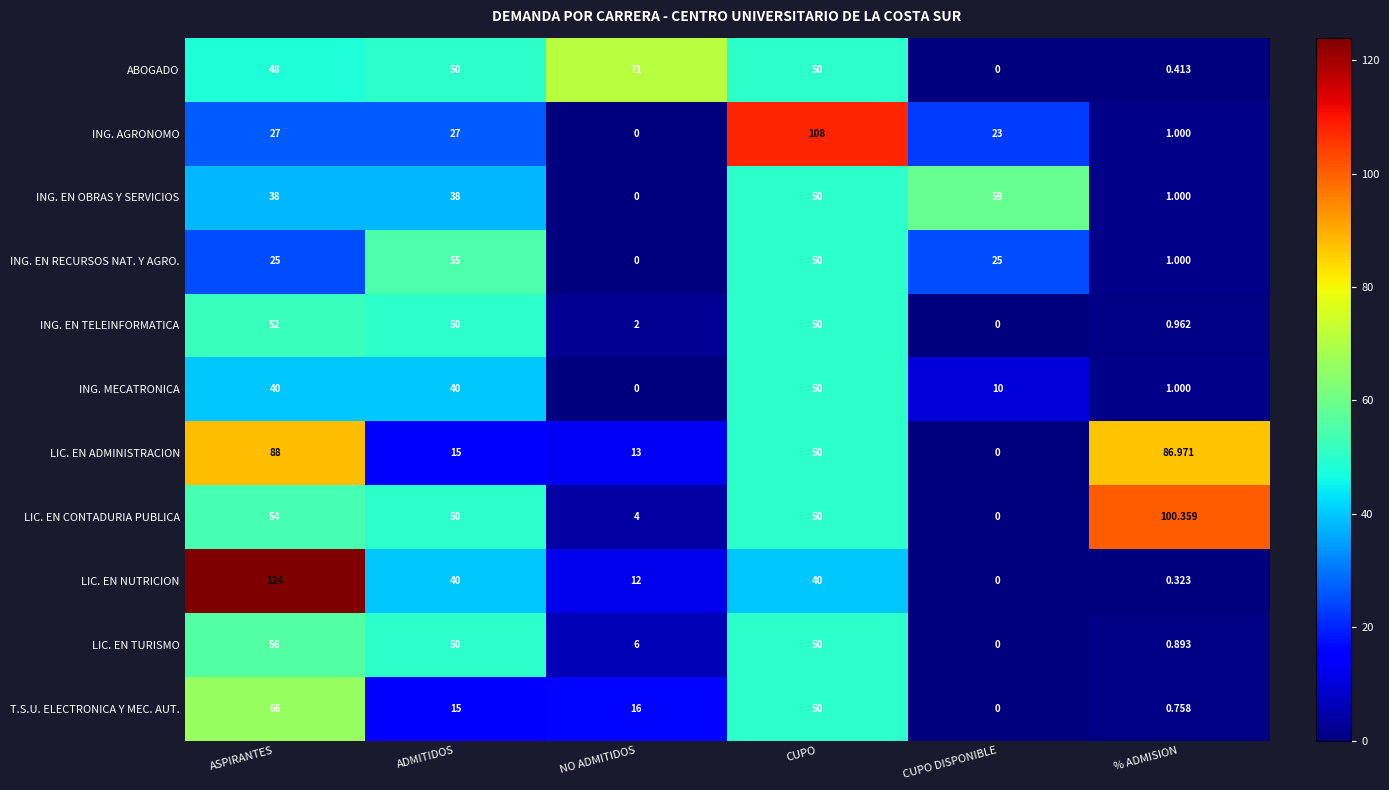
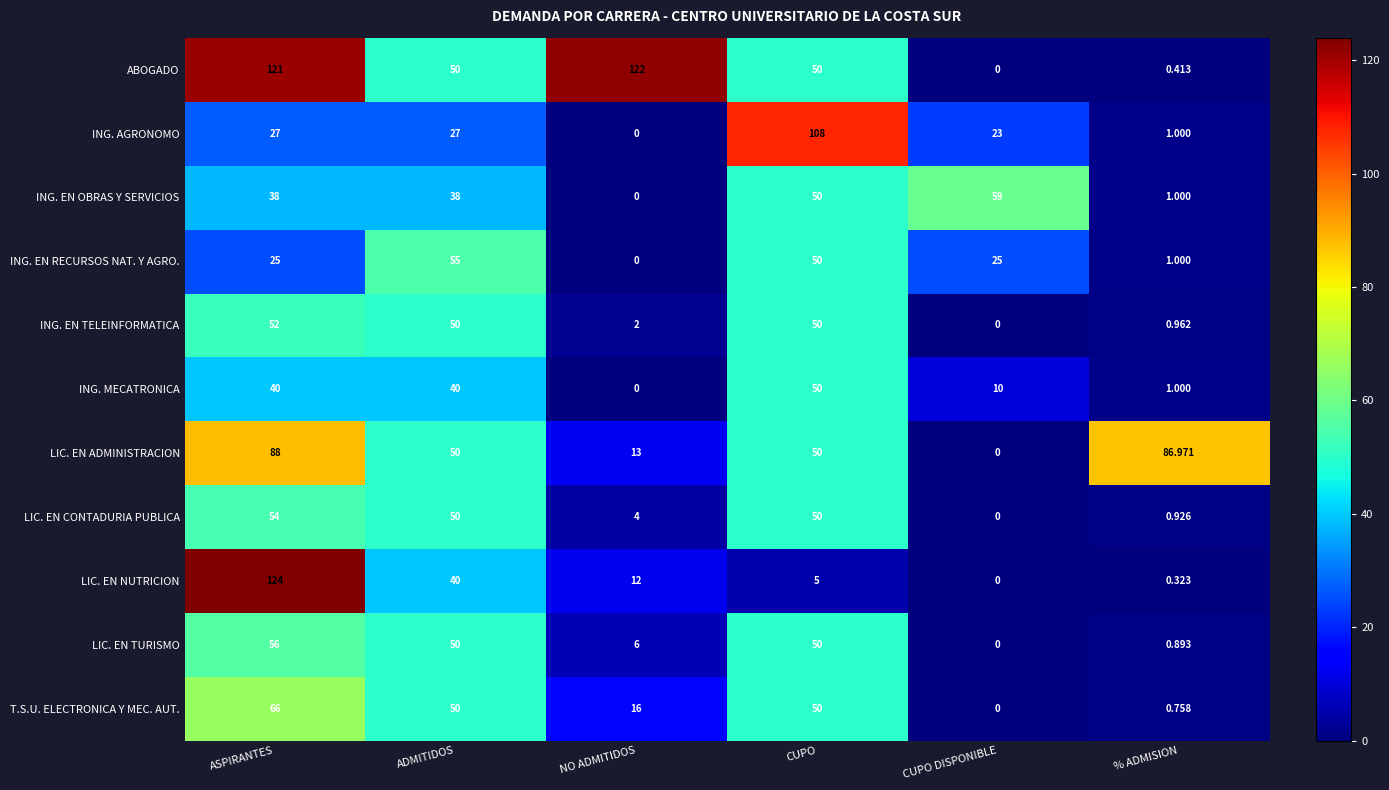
  {
    "ABOGADO": {
-     "ASPIRANTES": 48,
+     "ASPIRANTES": 121,
      "ADMITIDOS": 50,
-     "NO ADMITIDOS": 71,
+     "NO ADMITIDOS": 122,
      "CUPO": 50,
      "CUPO DISPONIBLE": 0,
      "% ADMISION": 0.413
    },
    "ING. AGRONOMO": {
      "ASPIRANTES": 27,
      "ADMITIDOS": 27,
      "NO ADMITIDOS": 0,
      "CUPO": 108,
      "CUPO DISPONIBLE": 23,
      "% ADMISION": 1.000
    },
    "ING. EN OBRAS Y SERVICIOS": {
      "ASPIRANTES": 38,
      "ADMITIDOS": 38,
      "NO ADMITIDOS": 0,
      "CUPO": 50,
      "CUPO DISPONIBLE": 59,
      "% ADMISION": 1.000
    },
    "ING. EN RECURSOS NAT. Y AGRO.": {
      "ASPIRANTES": 25,
      "ADMITIDOS": 55,
      "NO ADMITIDOS": 0,
      "CUPO": 50,
      "CUPO DISPONIBLE": 25,
      "% ADMISION": 1.000
    },
    "ING. EN TELEINFORMATICA": {
      "ASPIRANTES": 52,
      "ADMITIDOS": 50,
      "NO ADMITIDOS": 2,
      "CUPO": 50,
      "CUPO DISPONIBLE": 0,
      "% ADMISION": 0.962
    },
    "ING. MECATRONICA": {
      "ASPIRANTES": 40,
      "ADMITIDOS": 40,
      "NO ADMITIDOS": 0,
      "CUPO": 50,
      "CUPO DISPONIBLE": 10,
      "% ADMISION": 1.000
    },
    "LIC. EN ADMINISTRACION": {
      "ASPIRANTES": 88,
-     "ADMITIDOS": 15,
+     "ADMITIDOS": 50,
      "NO ADMITIDOS": 13,
      "CUPO": 50,
      "CUPO DISPONIBLE": 0,
      "% ADMISION": 86.971
    },
    "LIC. EN CONTADURIA PUBLICA": {
      "ASPIRANTES": 54,
      "ADMITIDOS": 50,
      "NO ADMITIDOS": 4,
      "CUPO": 50,
      "CUPO DISPONIBLE": 0,
-     "% ADMISION": 100.359
+     "% ADMISION": 0.926
    },
    "LIC. EN NUTRICION": {
      "ASPIRANTES": 124,
      "ADMITIDOS": 40,
      "NO ADMITIDOS": 12,
-     "CUPO": 40,
+     "CUPO": 5,
      "CUPO DISPONIBLE": 0,
      "% ADMISION": 0.323
    },
    "LIC. EN TURISMO": {
      "ASPIRANTES": 56,
      "ADMITIDOS": 50,
      "NO ADMITIDOS": 6,
      "CUPO": 50,
      "CUPO DISPONIBLE": 0,
      "% ADMISION": 0.893
    },
    "T.S.U. ELECTRONICA Y MEC. AUT.": {
      "ASPIRANTES": 66,
-     "ADMITIDOS": 15,
+     "ADMITIDOS": 50,
      "NO ADMITIDOS": 16,
      "CUPO": 50,
      "CUPO DISPONIBLE": 0,
      "% ADMISION": 0.758
    }
  }
